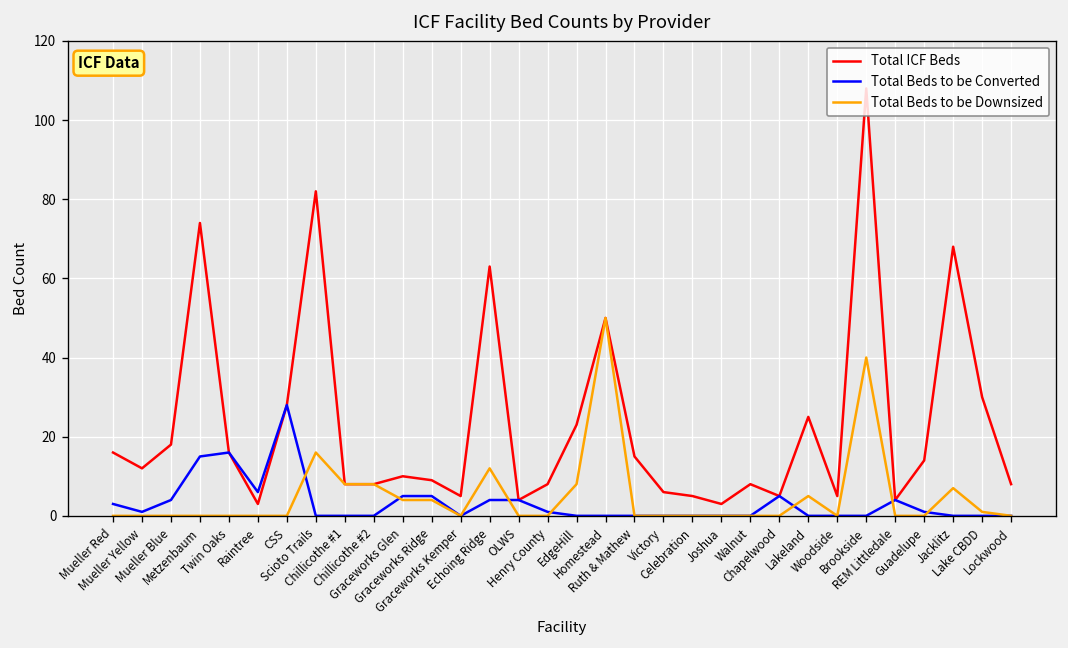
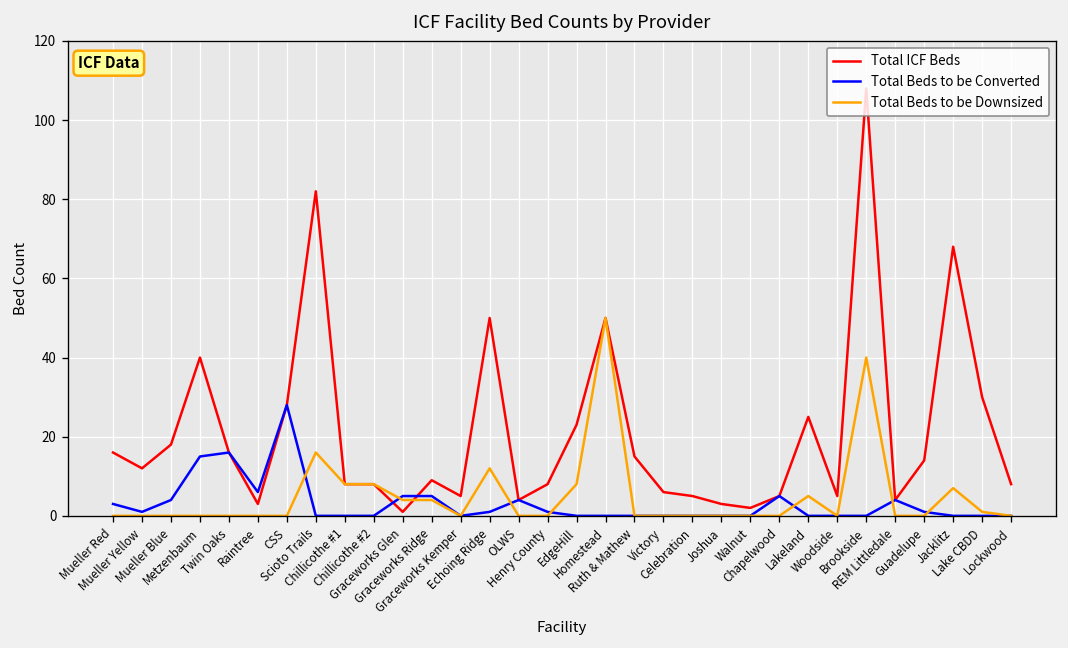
  {
    "Total ICF Beds": {
      "Mueller Red": 16,
      "Mueller Yellow": 12,
      "Mueller Blue": 18,
-     "Metzenbaum": 74,
+     "Metzenbaum": 40,
      "Raintree": 3,
      "Scioto Trails": 82,
-     "Graceworks Glen": 10,
+     "Graceworks Glen": 1,
      "Graceworks Ridge": 9,
      "Graceworks Kemper": 5,
-     "Echoing Ridge": 63,
+     "Echoing Ridge": 50,
      "Henry County": 8,
      "EdgeHill": 23,
      "Ruth & Mathew": 15,
      "Victory": 6,
      "Celebration": 5,
      "Joshua": 3,
-     "Walnut": 8,
+     "Walnut": 2,
      "Lakeland": 25,
      "Woodside": 5,
      "Guadelupe": 14,
      "Jacklitz": 68,
      "Lake CBDD": 30,
      "Lockwood": 8
    },
    "Total Beds to be Converted": {
      "Mueller Red": 3,
      "Mueller Yellow": 1,
      "Mueller Blue": 4,
      "Metzenbaum": 15,
      "Raintree": 6,
      "Scioto Trails": 0,
      "Chillicothe #1": 0,
      "Chillicothe #2": 0,
      "Graceworks Glen": 5,
      "Graceworks Ridge": 5,
-     "Echoing Ridge": 4,
+     "Echoing Ridge": 1,
      "Henry County": 1,
      "EdgeHill": 0,
      "Homestead": 0,
      "Lakeland": 0,
      "Brookside": 0,
      "Guadelupe": 1,
      "Jacklitz": 0,
      "Lake CBDD": 0
    },
    "Total Beds to be Downsized": {
      "Mueller Red": 0,
      "Mueller Yellow": 0,
      "Mueller Blue": 0,
      "Metzenbaum": 0,
      "Twin Oaks": 0,
      "Raintree": 0,
      "CSS": 0,
      "Scioto Trails": 16,
      "Graceworks Glen": 4,
      "Graceworks Ridge": 4,
      "Echoing Ridge": 12,
      "OLWS": 0,
      "Henry County": 0,
      "EdgeHill": 8,
      "Chapelwood": 0,
      "Lakeland": 5,
      "Brookside": 40,
      "REM Littledale": 0,
      "Guadelupe": 0,
      "Jacklitz": 7,
      "Lake CBDD": 1
    }
  }
